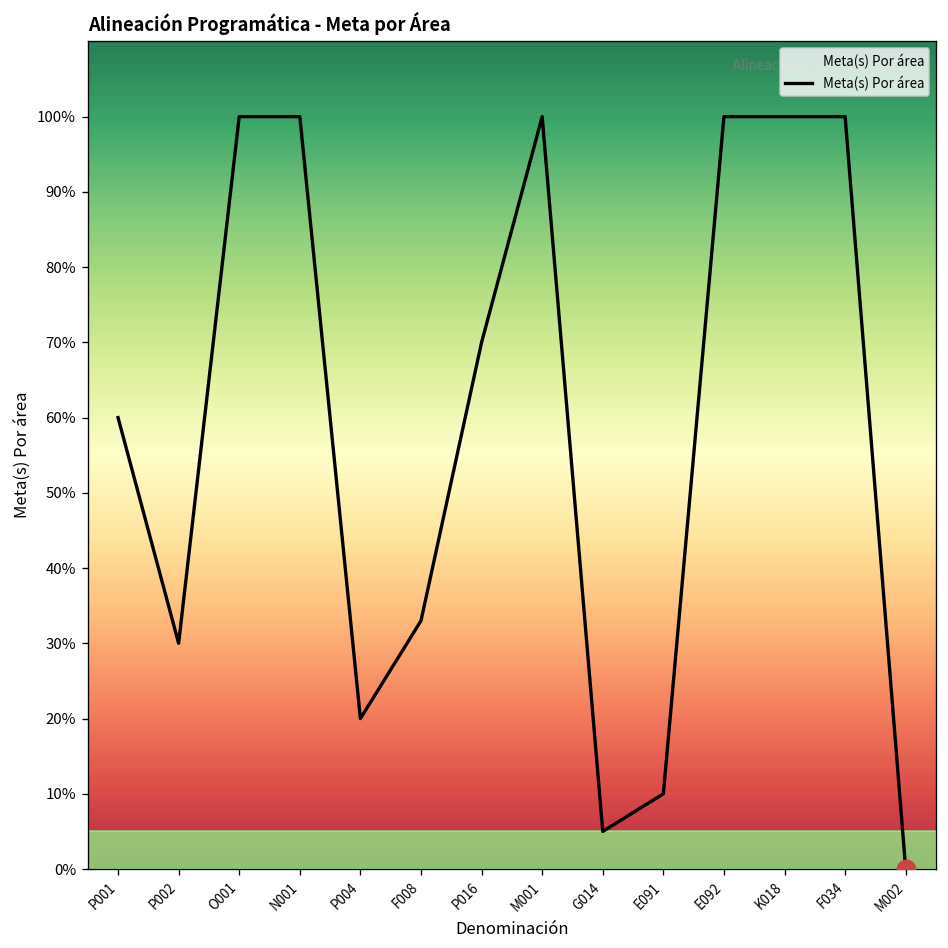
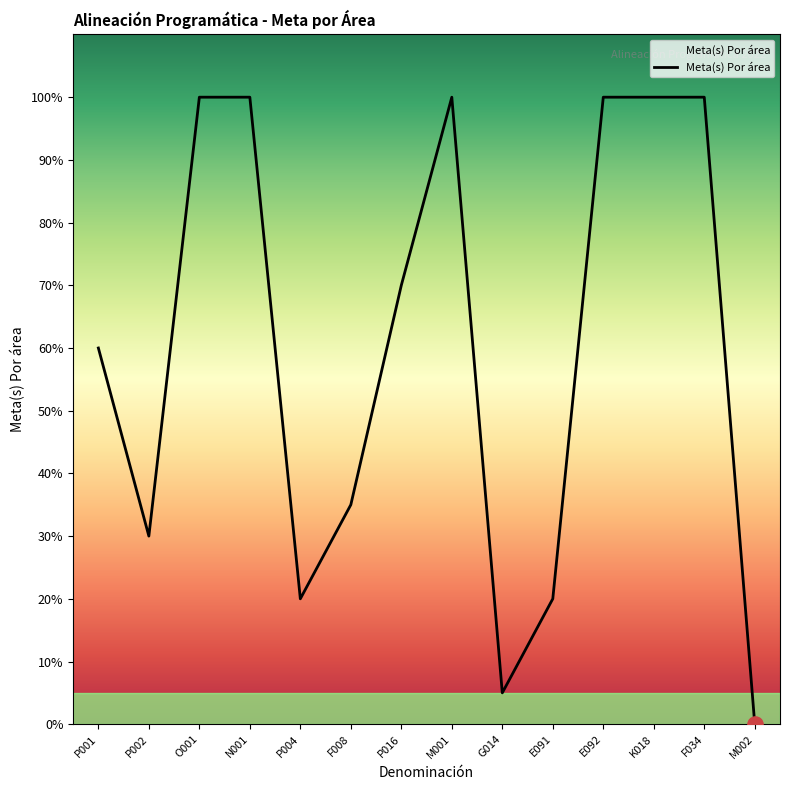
  {
    "Meta(s) Por área": {
      "P001": "60%",
      "P002": "30%",
      "O001": "100%",
      "N001": "100%",
      "P004": "20%",
-     "F008": "33%",
+     "F008": "35%",
      "P016": "70%",
      "M001": "100%",
-     "E091": "10%",
+     "E091": "20%",
      "E092": "100%",
      "K018": "100%",
      "F034": "100%"
    }
  }
